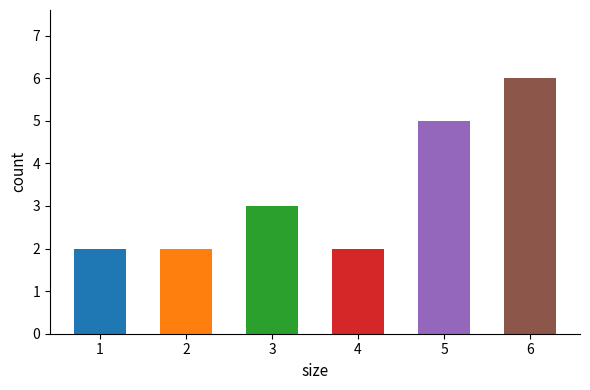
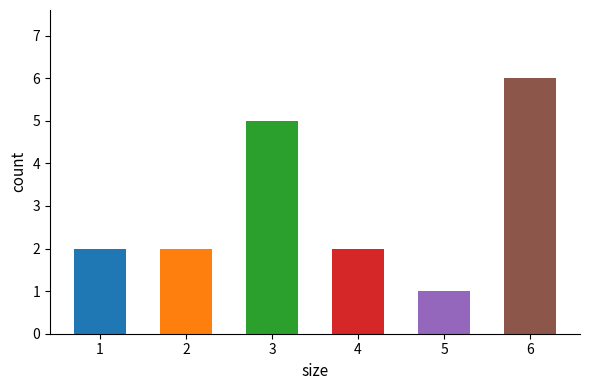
  {
    "1": 2,
    "2": 2,
-   "3": 3,
+   "3": 5,
    "4": 2,
-   "5": 5,
+   "5": 1,
    "6": 6
  }
